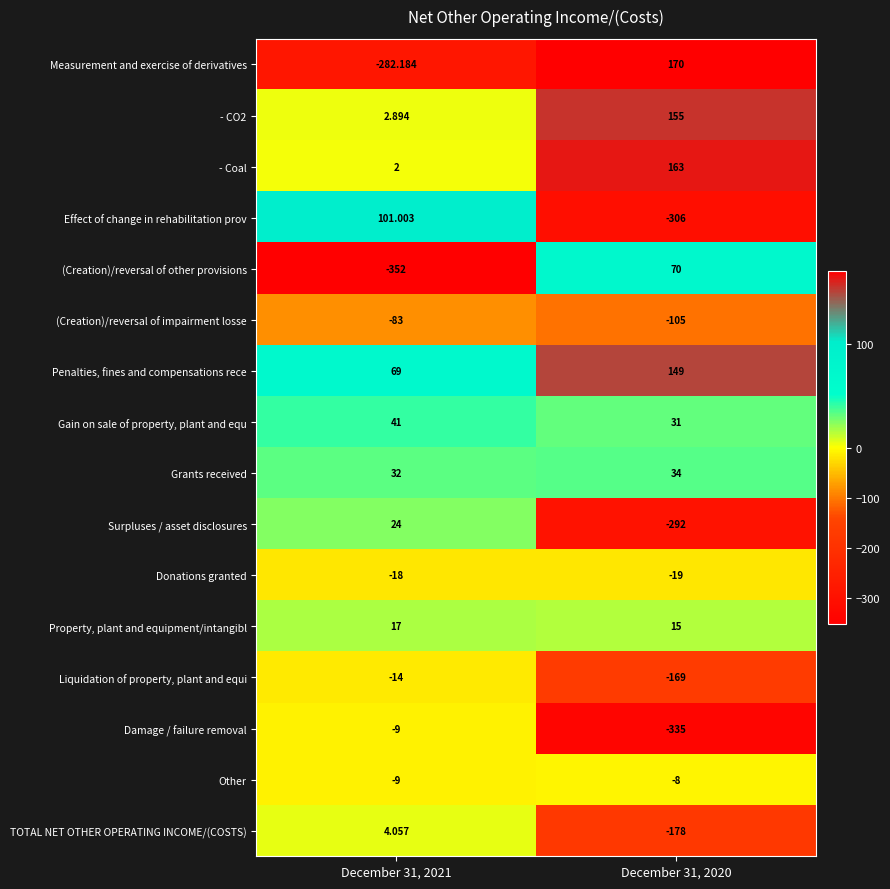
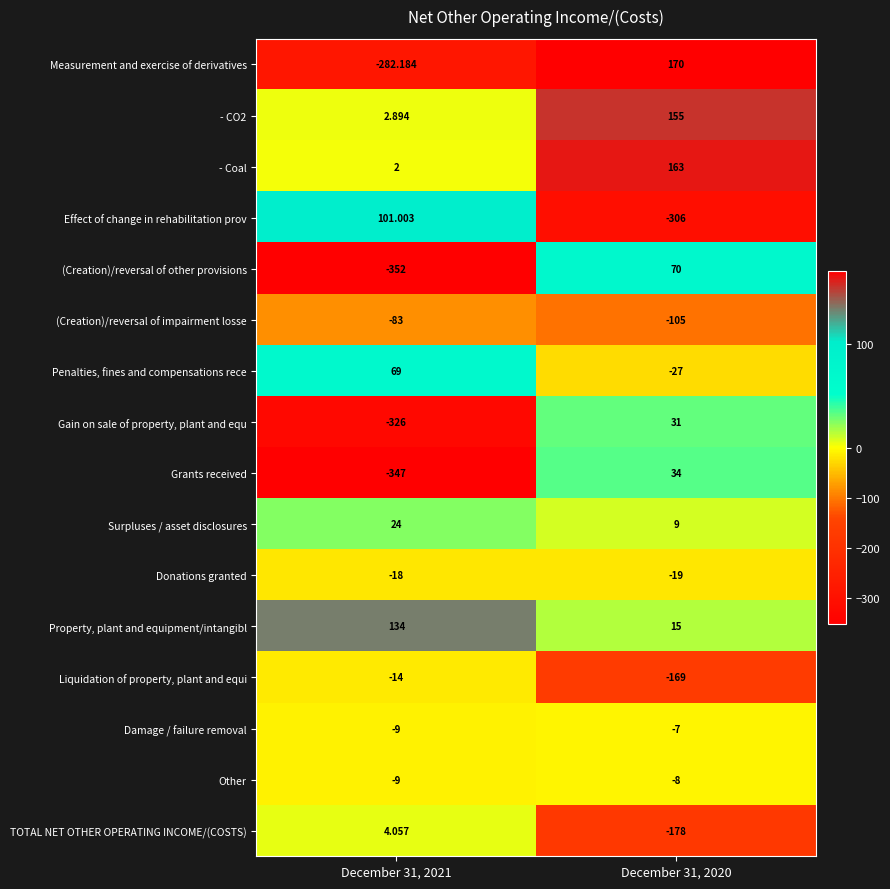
  {
    "Measurement and exercise of derivatives": {
      "December 31, 2021": -282.184,
      "December 31, 2020": 170
    },
    "- CO2": {
      "December 31, 2021": 2.894,
      "December 31, 2020": 155
    },
    "- Coal": {
      "December 31, 2021": 2,
      "December 31, 2020": 163
    },
    "Effect of change in rehabilitation prov": {
      "December 31, 2021": 101.003,
      "December 31, 2020": -306
    },
    "(Creation)/reversal of other provisions": {
      "December 31, 2021": -352,
      "December 31, 2020": 70
    },
    "(Creation)/reversal of impairment losse": {
      "December 31, 2021": -83,
      "December 31, 2020": -105
    },
    "Penalties, fines and compensations rece": {
      "December 31, 2021": 69,
-     "December 31, 2020": 149
+     "December 31, 2020": -27
    },
    "Gain on sale of property, plant and equ": {
-     "December 31, 2021": 41,
+     "December 31, 2021": -326,
      "December 31, 2020": 31
    },
    "Grants received": {
-     "December 31, 2021": 32,
+     "December 31, 2021": -347,
      "December 31, 2020": 34
    },
    "Surpluses / asset disclosures": {
      "December 31, 2021": 24,
-     "December 31, 2020": -292
+     "December 31, 2020": 9
    },
    "Donations granted": {
      "December 31, 2021": -18,
      "December 31, 2020": -19
    },
    "Property, plant and equipment/intangibl": {
-     "December 31, 2021": 17,
+     "December 31, 2021": 134,
      "December 31, 2020": 15
    },
    "Liquidation of property, plant and equi": {
      "December 31, 2021": -14,
      "December 31, 2020": -169
    },
    "Damage / failure removal": {
      "December 31, 2021": -9,
-     "December 31, 2020": -335
+     "December 31, 2020": -7
    },
    "Other": {
      "December 31, 2021": -9,
      "December 31, 2020": -8
    },
    "TOTAL NET OTHER OPERATING INCOME/(COSTS)": {
      "December 31, 2021": 4.057,
      "December 31, 2020": -178
    }
  }
